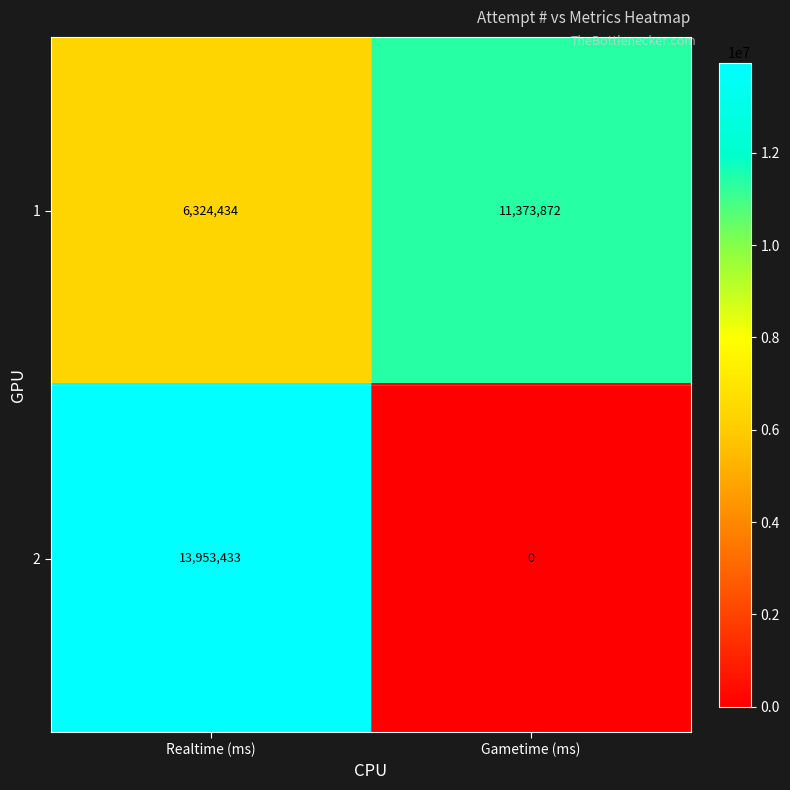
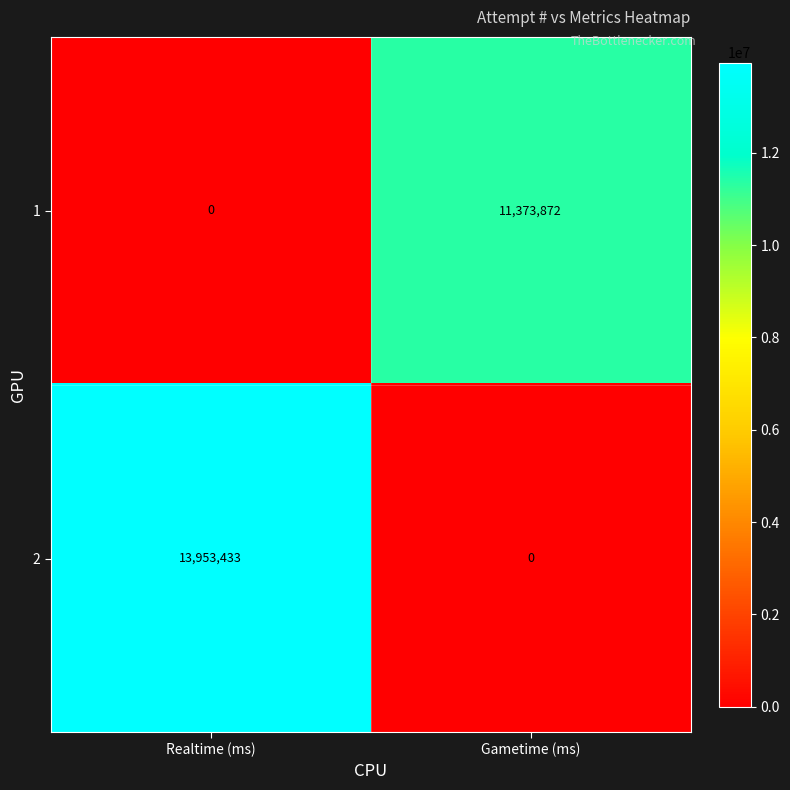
  {
    "1": {
-     "Realtime (ms)": "6,324,434",
+     "Realtime (ms)": "0",
      "Gametime (ms)": "11,373,872"
    },
    "2": {
      "Realtime (ms)": "13,953,433",
      "Gametime (ms)": "0"
    }
  }
